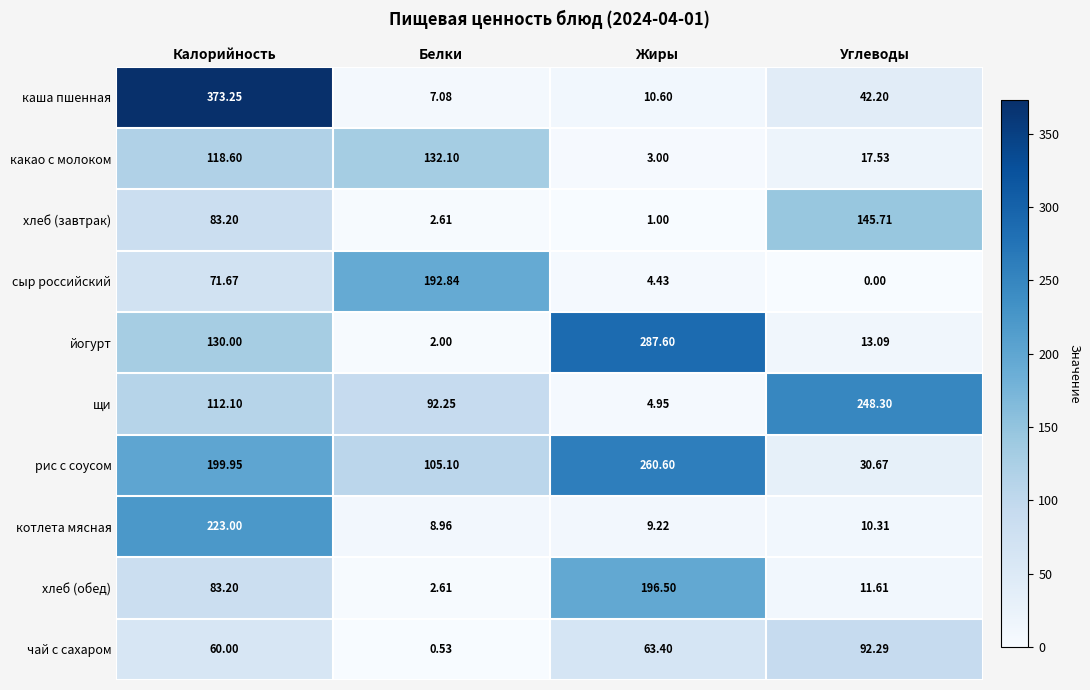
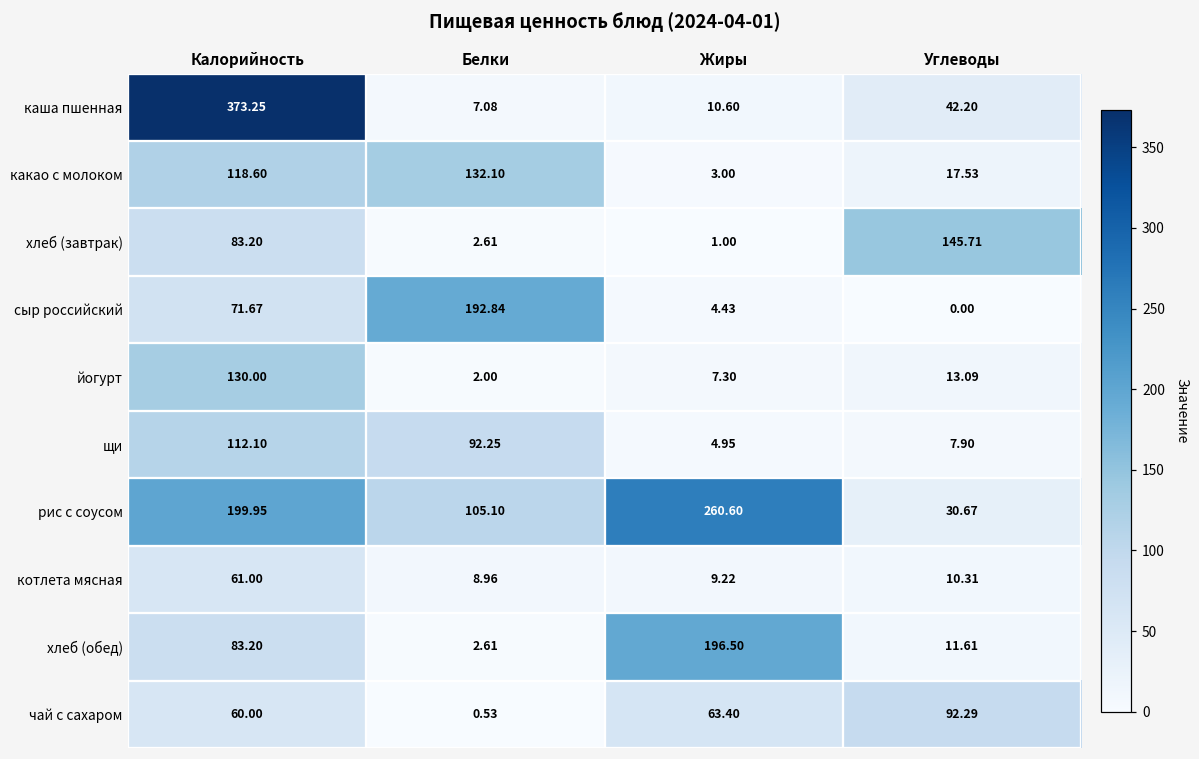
  {
    "каша пшенная": {
      "Калорийность": 373.25,
      "Белки": 7.08,
      "Жиры": 10.60,
      "Углеводы": 42.20
    },
    "какао с молоком": {
      "Калорийность": 118.60,
      "Белки": 132.10,
      "Жиры": 3.00,
      "Углеводы": 17.53
    },
    "хлеб (завтрак)": {
      "Калорийность": 83.20,
      "Белки": 2.61,
      "Жиры": 1.00,
      "Углеводы": 145.71
    },
    "сыр российский": {
      "Калорийность": 71.67,
      "Белки": 192.84,
      "Жиры": 4.43,
      "Углеводы": 0.00
    },
    "йогурт": {
      "Калорийность": 130.00,
      "Белки": 2.00,
-     "Жиры": 287.60,
+     "Жиры": 7.30,
      "Углеводы": 13.09
    },
    "щи": {
      "Калорийность": 112.10,
      "Белки": 92.25,
      "Жиры": 4.95,
-     "Углеводы": 248.30
+     "Углеводы": 7.90
    },
    "рис с соусом": {
      "Калорийность": 199.95,
      "Белки": 105.10,
      "Жиры": 260.60,
      "Углеводы": 30.67
    },
    "котлета мясная": {
-     "Калорийность": 223.00,
+     "Калорийность": 61.00,
      "Белки": 8.96,
      "Жиры": 9.22,
      "Углеводы": 10.31
    },
    "хлеб (обед)": {
      "Калорийность": 83.20,
      "Белки": 2.61,
      "Жиры": 196.50,
      "Углеводы": 11.61
    },
    "чай с сахаром": {
      "Калорийность": 60.00,
      "Белки": 0.53,
      "Жиры": 63.40,
      "Углеводы": 92.29
    }
  }
